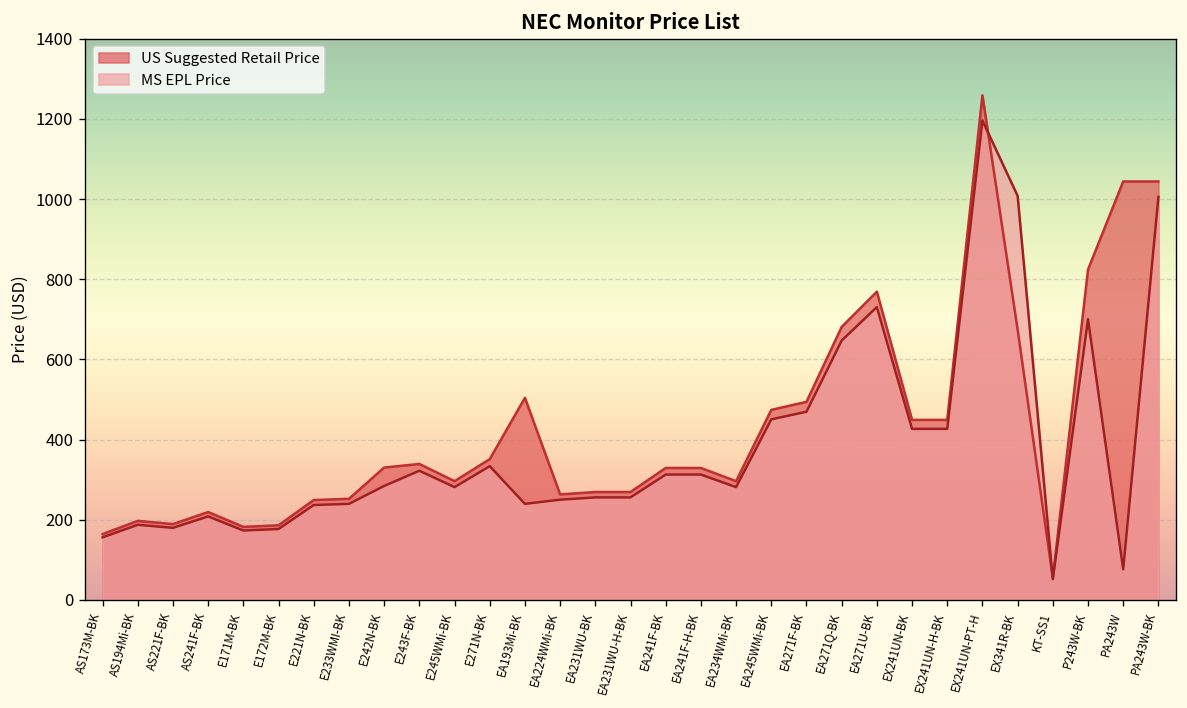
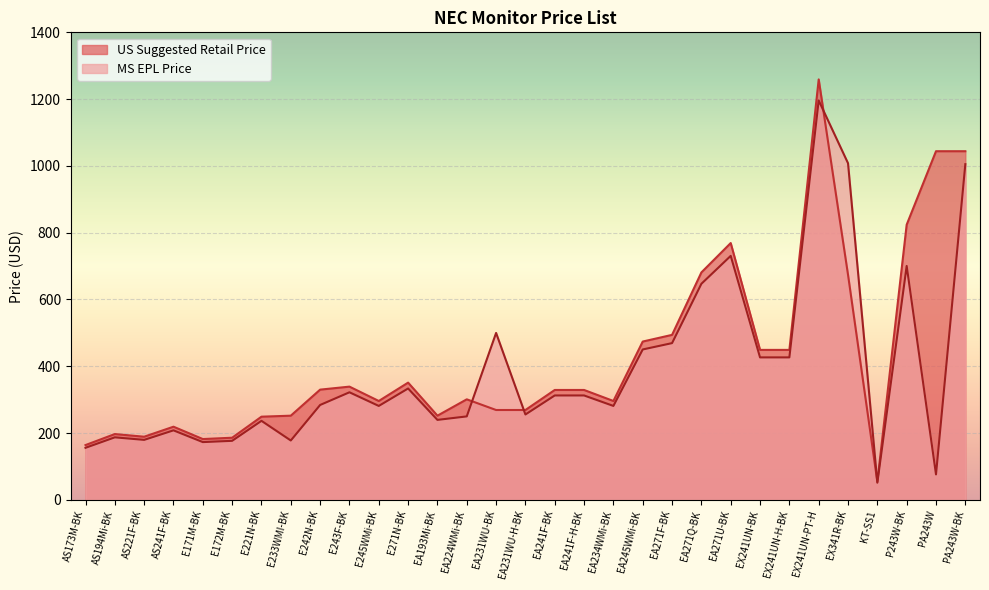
  {
    "US Suggested Retail Price": {
      "AS173M-BK": 160,
      "AS194Mi-BK": 200,
      "AS221F-BK": 190,
      "AS241F-BK": 220,
      "E171M-BK": 180,
      "E172M-BK": 190,
      "E221N-BK": 250,
      "E233WMI-BK": 250,
      "E242N-BK": 330,
      "E243F-BK": 340,
      "E245WMi-BK": 300,
      "E271N-BK": 350,
-     "EA193Mi-BK": 500,
-     "EA224WMi-BK": 260,
+     "EA193Mi-BK": 250,
+     "EA224WMi-BK": 300,
      "EA231WU-BK": 270,
      "EA231WU-H-BK": 270,
      "EA241F-BK": 330,
      "EA241F-H-BK": 330,
      "EA234WMi-BK": 300,
      "EA245WMi-BK": 470,
      "EA271F-BK": 490,
      "EA271Q-BK": 680,
      "EA271U-BK": 770,
      "EX241UN-BK": 450,
      "EX241UN-H-BK": 450,
      "EX241UN-PT-H": 1260,
      "EX341R-BK": 670,
      "P243W-BK": 820,
      "PA243W": 1040,
      "PA243W-BK": 1040
    },
    "MS EPL Price": {
      "AS173M-BK": 160,
      "AS194Mi-BK": 190,
      "AS221F-BK": 180,
      "AS241F-BK": 210,
      "E171M-BK": 170,
      "E172M-BK": 180,
      "E221N-BK": 240,
-     "E233WMI-BK": 240,
+     "E233WMI-BK": 180,
      "E242N-BK": 280,
      "E243F-BK": 320,
      "E245WMi-BK": 280,
      "E271N-BK": 330,
      "EA193Mi-BK": 240,
      "EA224WMi-BK": 250,
-     "EA231WU-BK": 260,
+     "EA231WU-BK": 500,
      "EA231WU-H-BK": 260,
      "EA241F-BK": 310,
      "EA241F-H-BK": 310,
      "EA234WMi-BK": 280,
      "EA245WMi-BK": 450,
      "EA271F-BK": 470,
      "EA271Q-BK": 650,
      "EA271U-BK": 730,
      "EX241UN-BK": 430,
      "EX241UN-H-BK": 430,
      "EX241UN-PT-H": 1200,
      "EX341R-BK": 1010,
      "P243W-BK": 700,
      "PA243W": 80,
      "PA243W-BK": 1010
    }
  }
